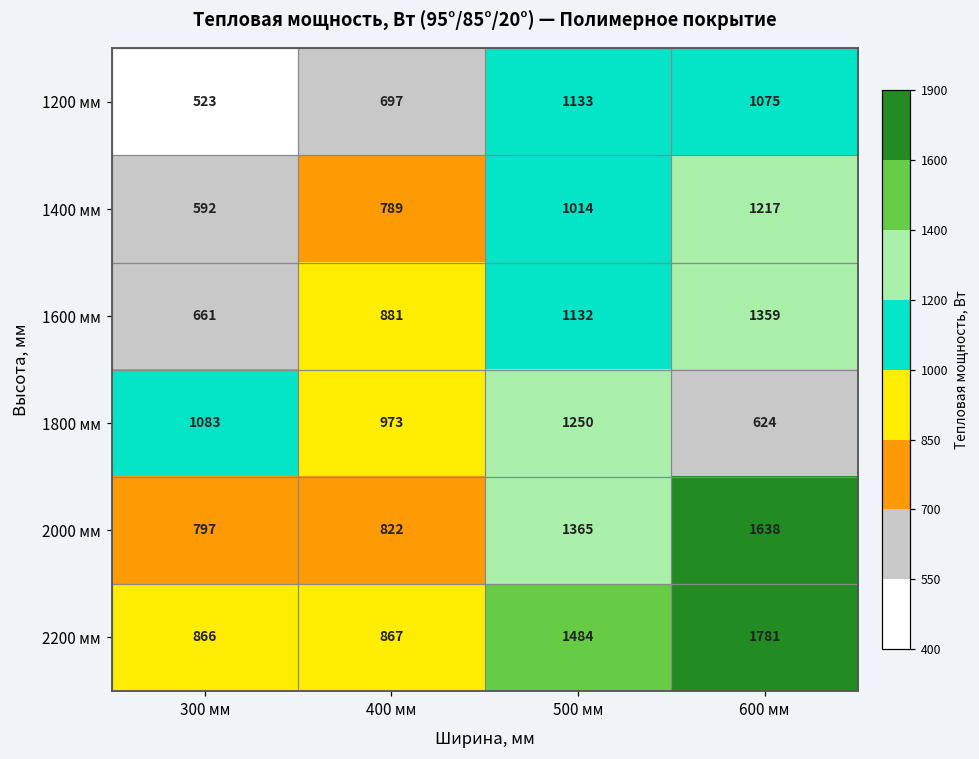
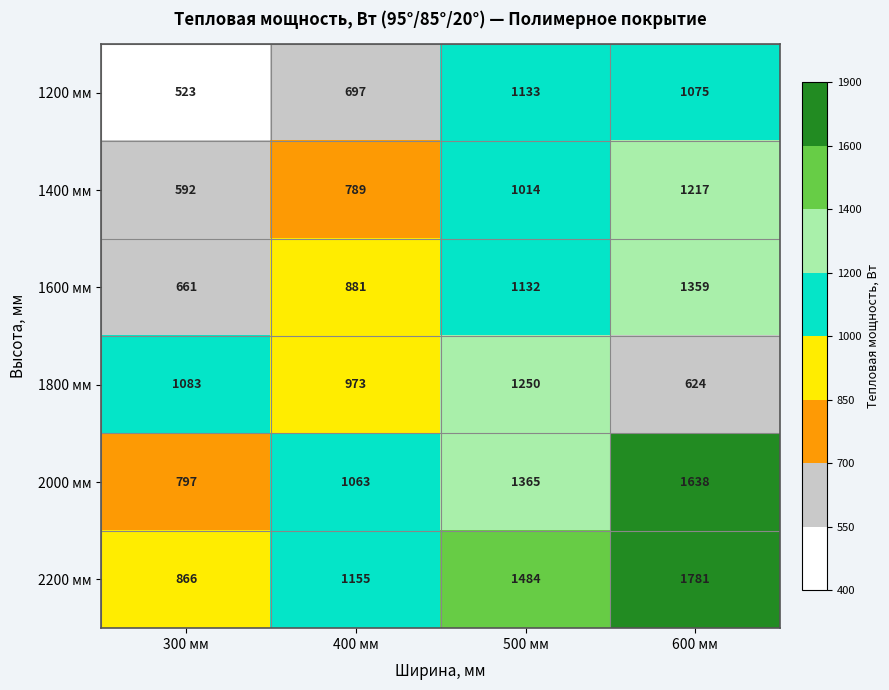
  {
    "1200 мм": {
      "300 мм": 523,
      "400 мм": 697,
      "500 мм": 1133,
      "600 мм": 1075
    },
    "1400 мм": {
      "300 мм": 592,
      "400 мм": 789,
      "500 мм": 1014,
      "600 мм": 1217
    },
    "1600 мм": {
      "300 мм": 661,
      "400 мм": 881,
      "500 мм": 1132,
      "600 мм": 1359
    },
    "1800 мм": {
      "300 мм": 1083,
      "400 мм": 973,
      "500 мм": 1250,
      "600 мм": 624
    },
    "2000 мм": {
      "300 мм": 797,
-     "400 мм": 822,
+     "400 мм": 1063,
      "500 мм": 1365,
      "600 мм": 1638
    },
    "2200 мм": {
      "300 мм": 866,
-     "400 мм": 867,
+     "400 мм": 1155,
      "500 мм": 1484,
      "600 мм": 1781
    }
  }
